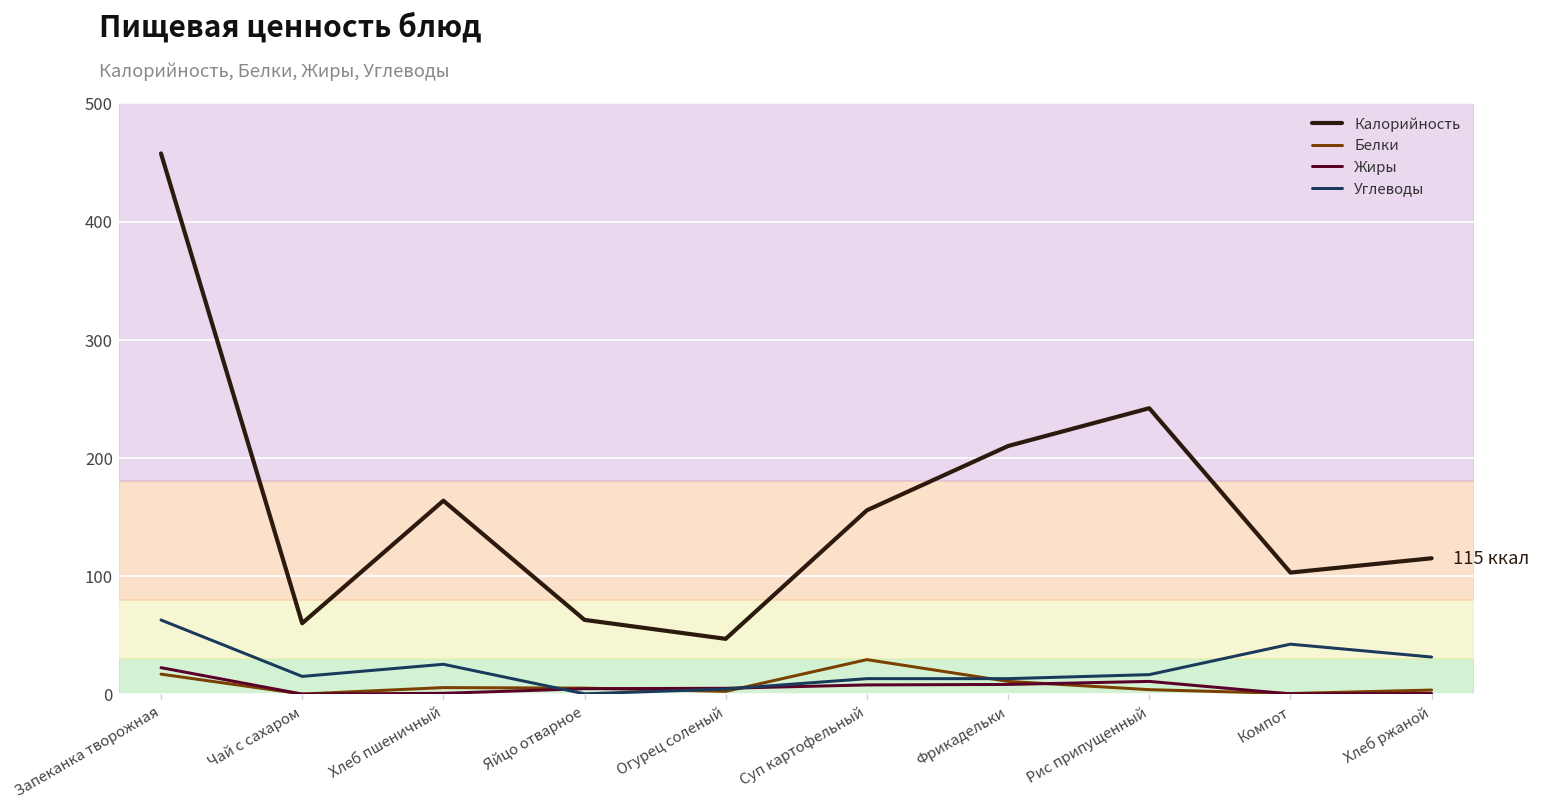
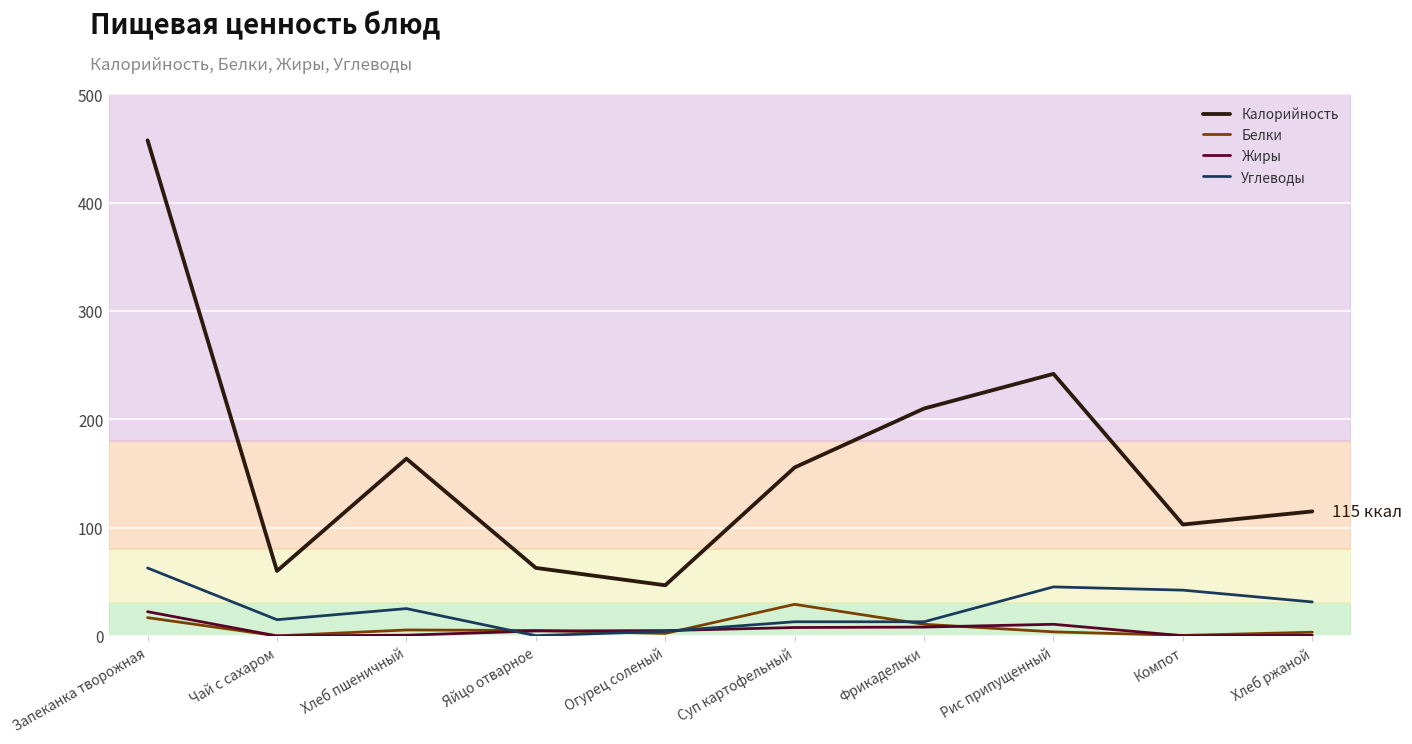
  {
    "Белки": {
      "Запеканка творожная": 20,
      "Хлеб пшеничный": 10,
      "Суп картофельный": 30,
      "Рис припущенный": 0,
      "Хлеб ржаной": 0
    },
    "Углеводы": {
      "Запеканка творожная": 60,
      "Чай с сахаром": 20,
      "Хлеб пшеничный": 30,
      "Яйцо отварное": 0,
      "Суп картофельный": 10,
-     "Рис припущенный": 20,
+     "Рис припущенный": 50,
      "Компот": 40,
      "Хлеб ржаной": 30
    }
  }
